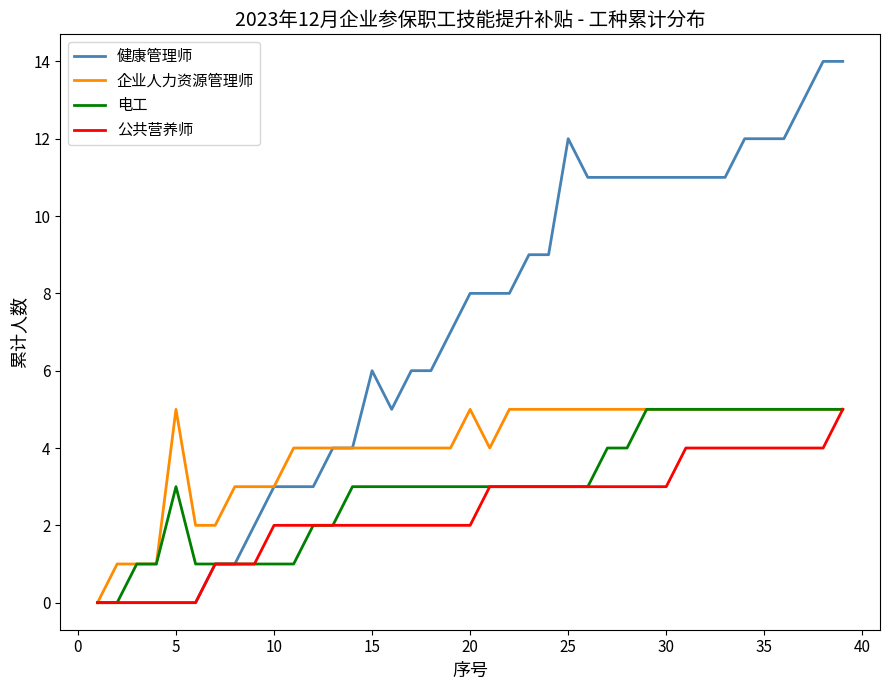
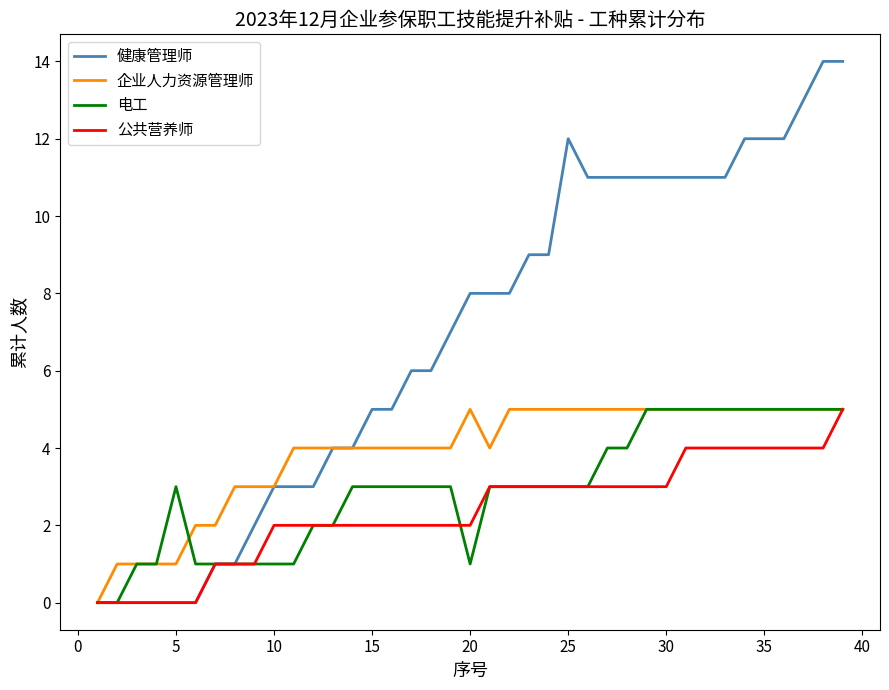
  {
    "健康管理师": {
-     "15": 6,
+     "15": 5,
      "20": 8,
      "25": 12,
      "30": 11,
      "35": 12
    },
    "企业人力资源管理师": {
-     "5": 5,
+     "5": 1,
      "15": 4,
      "20": 5,
      "25": 5
    },
    "电工": {
      "5": 3,
      "10": 1,
      "15": 3,
-     "20": 3
+     "20": 1
    },
    "公共营养师": {
      "10": 2,
      "15": 2,
      "20": 2,
      "30": 3,
      "35": 4
    }
  }
